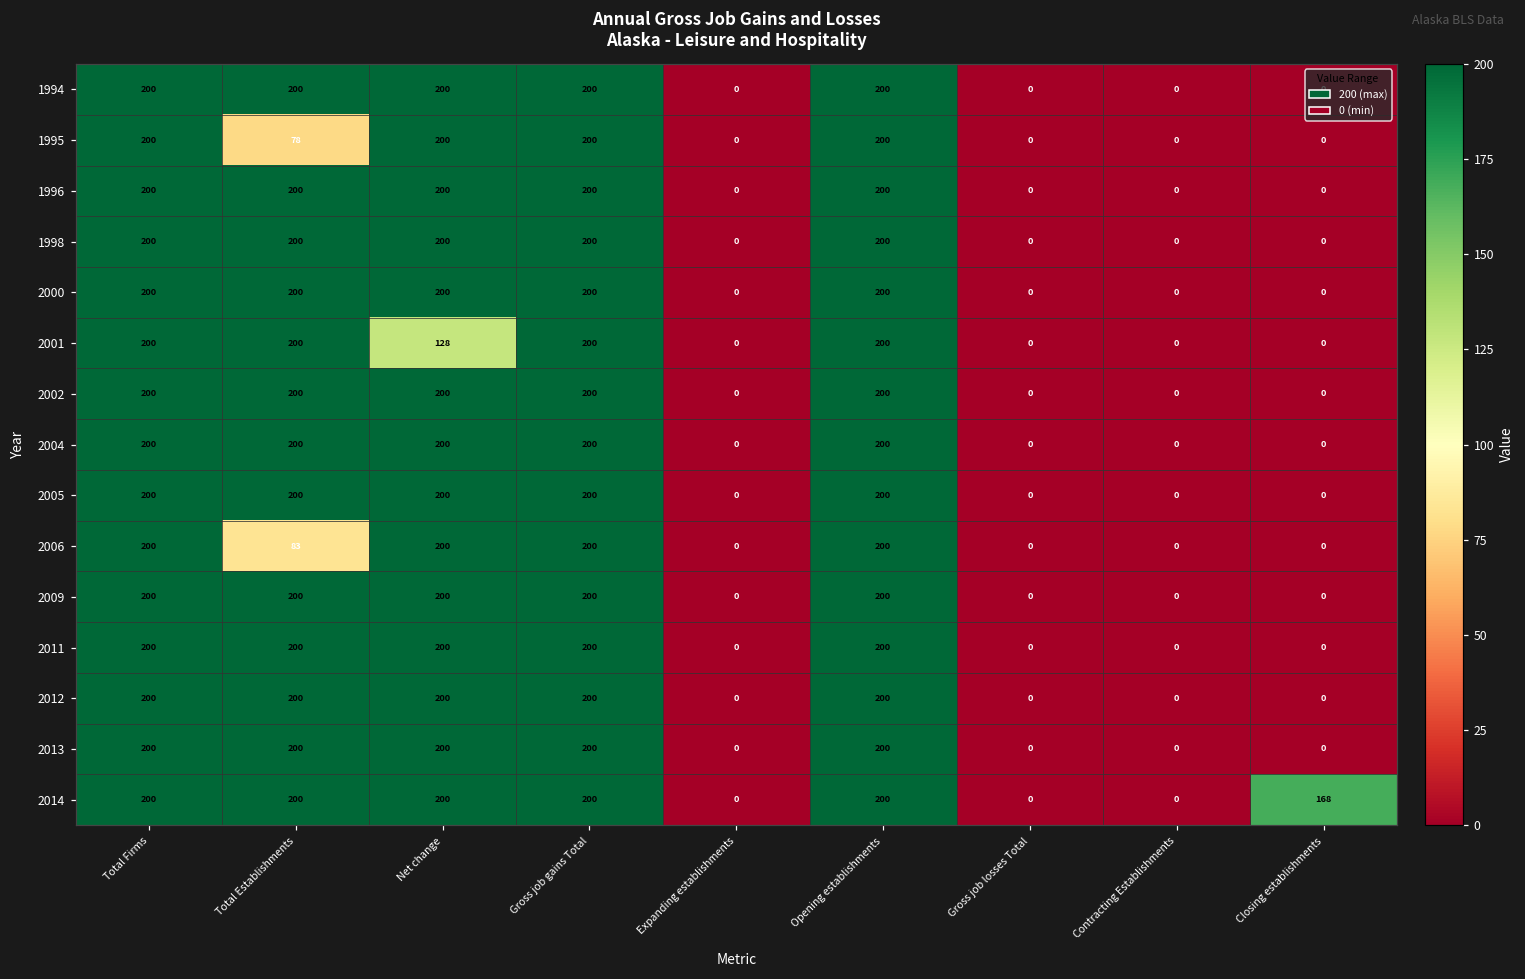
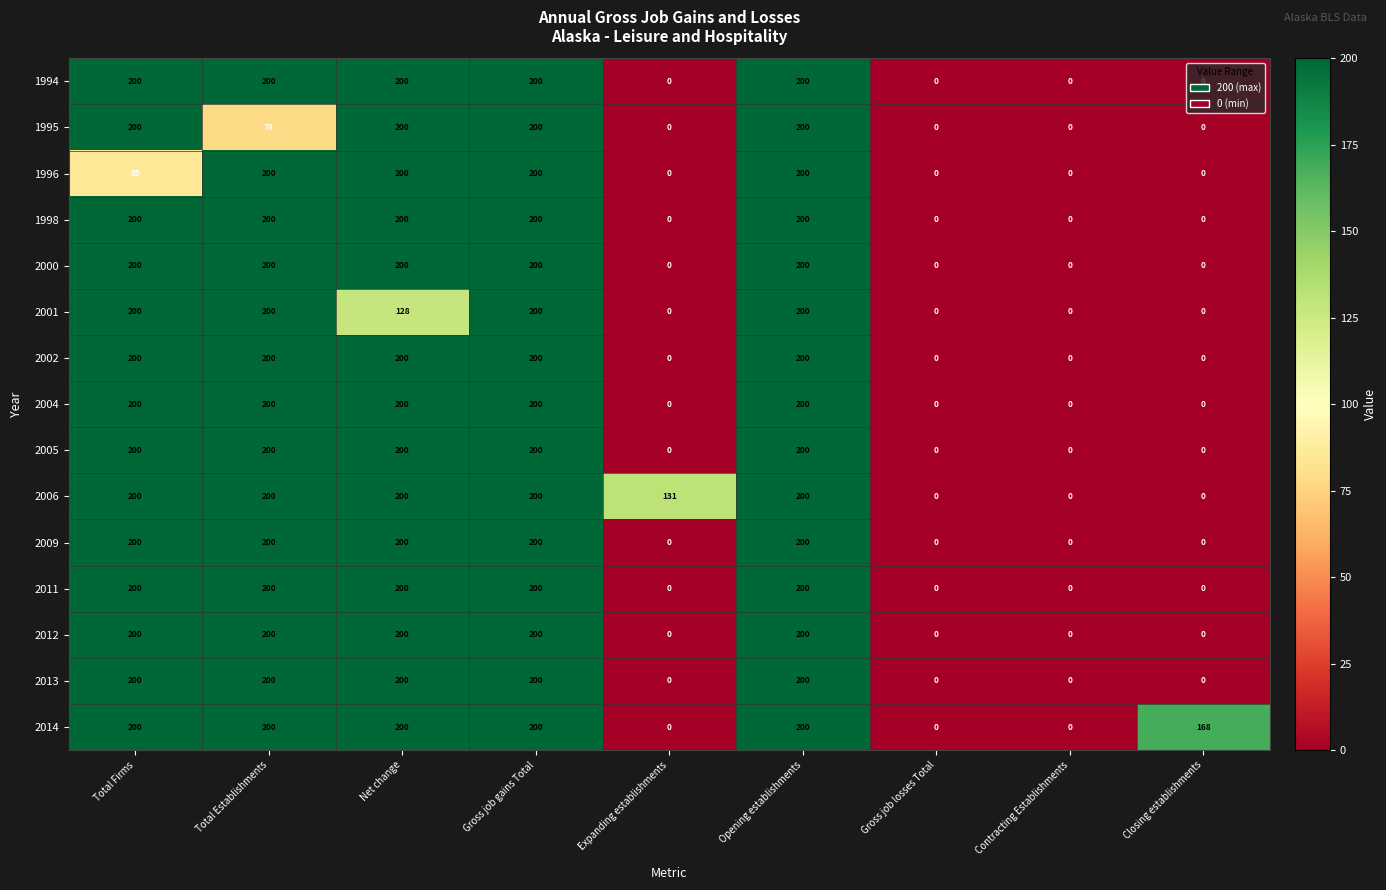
  {
    "1994": {
      "Total Firms": 200,
      "Total Establishments": 200,
      "Net change": 200,
      "Gross job gains Total": 200,
      "Expanding establishments": 0,
      "Opening establishments": 200,
      "Gross job losses Total": 0,
      "Contracting Establishments": 0
    },
    "1995": {
      "Total Firms": 200,
      "Total Establishments": 78,
      "Net change": 200,
      "Gross job gains Total": 200,
      "Expanding establishments": 0,
      "Opening establishments": 200,
      "Gross job losses Total": 0,
      "Contracting Establishments": 0,
      "Closing establishments": 0
    },
    "1996": {
-     "Total Firms": 200,
+     "Total Firms": 85,
      "Total Establishments": 200,
      "Net change": 200,
      "Gross job gains Total": 200,
      "Expanding establishments": 0,
      "Opening establishments": 200,
      "Gross job losses Total": 0,
      "Contracting Establishments": 0,
      "Closing establishments": 0
    },
    "1998": {
      "Total Firms": 200,
      "Total Establishments": 200,
      "Net change": 200,
      "Gross job gains Total": 200,
      "Expanding establishments": 0,
      "Opening establishments": 200,
      "Gross job losses Total": 0,
      "Contracting Establishments": 0,
      "Closing establishments": 0
    },
    "2000": {
      "Total Firms": 200,
      "Total Establishments": 200,
      "Net change": 200,
      "Gross job gains Total": 200,
      "Expanding establishments": 0,
      "Opening establishments": 200,
      "Gross job losses Total": 0,
      "Contracting Establishments": 0,
      "Closing establishments": 0
    },
    "2001": {
      "Total Firms": 200,
      "Total Establishments": 200,
      "Net change": 128,
      "Gross job gains Total": 200,
      "Expanding establishments": 0,
      "Opening establishments": 200,
      "Gross job losses Total": 0,
      "Contracting Establishments": 0,
      "Closing establishments": 0
    },
    "2002": {
      "Total Firms": 200,
      "Total Establishments": 200,
      "Net change": 200,
      "Gross job gains Total": 200,
      "Expanding establishments": 0,
      "Opening establishments": 200,
      "Gross job losses Total": 0,
      "Contracting Establishments": 0,
      "Closing establishments": 0
    },
    "2004": {
      "Total Firms": 200,
      "Total Establishments": 200,
      "Net change": 200,
      "Gross job gains Total": 200,
      "Expanding establishments": 0,
      "Opening establishments": 200,
      "Gross job losses Total": 0,
      "Contracting Establishments": 0,
      "Closing establishments": 0
    },
    "2005": {
      "Total Firms": 200,
      "Total Establishments": 200,
      "Net change": 200,
      "Gross job gains Total": 200,
      "Expanding establishments": 0,
      "Opening establishments": 200,
      "Gross job losses Total": 0,
      "Contracting Establishments": 0,
      "Closing establishments": 0
    },
    "2006": {
      "Total Firms": 200,
-     "Total Establishments": 83,
+     "Total Establishments": 200,
      "Net change": 200,
      "Gross job gains Total": 200,
-     "Expanding establishments": 0,
+     "Expanding establishments": 131,
      "Opening establishments": 200,
      "Gross job losses Total": 0,
      "Contracting Establishments": 0,
      "Closing establishments": 0
    },
    "2009": {
      "Total Firms": 200,
      "Total Establishments": 200,
      "Net change": 200,
      "Gross job gains Total": 200,
      "Expanding establishments": 0,
      "Opening establishments": 200,
      "Gross job losses Total": 0,
      "Contracting Establishments": 0,
      "Closing establishments": 0
    },
    "2011": {
      "Total Firms": 200,
      "Total Establishments": 200,
      "Net change": 200,
      "Gross job gains Total": 200,
      "Expanding establishments": 0,
      "Opening establishments": 200,
      "Gross job losses Total": 0,
      "Contracting Establishments": 0,
      "Closing establishments": 0
    },
    "2012": {
      "Total Firms": 200,
      "Total Establishments": 200,
      "Net change": 200,
      "Gross job gains Total": 200,
      "Expanding establishments": 0,
      "Opening establishments": 200,
      "Gross job losses Total": 0,
      "Contracting Establishments": 0,
      "Closing establishments": 0
    },
    "2013": {
      "Total Firms": 200,
      "Total Establishments": 200,
      "Net change": 200,
      "Gross job gains Total": 200,
      "Expanding establishments": 0,
      "Opening establishments": 200,
      "Gross job losses Total": 0,
      "Contracting Establishments": 0,
      "Closing establishments": 0
    },
    "2014": {
      "Total Firms": 200,
      "Total Establishments": 200,
      "Net change": 200,
      "Gross job gains Total": 200,
      "Expanding establishments": 0,
      "Opening establishments": 200,
      "Gross job losses Total": 0,
      "Contracting Establishments": 0,
      "Closing establishments": 168
    }
  }
